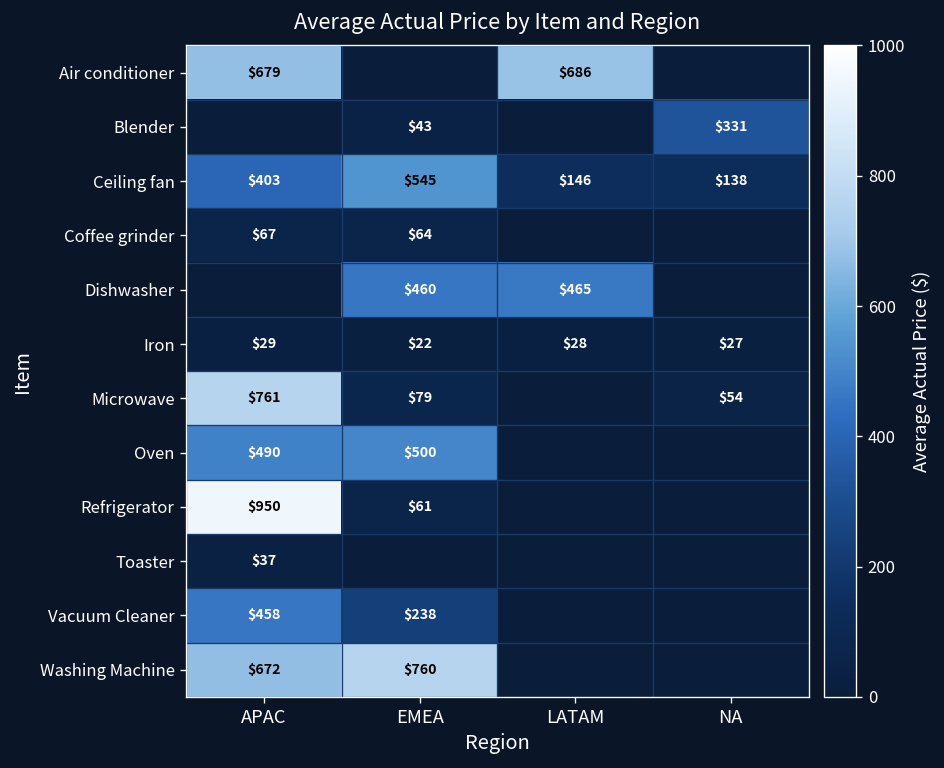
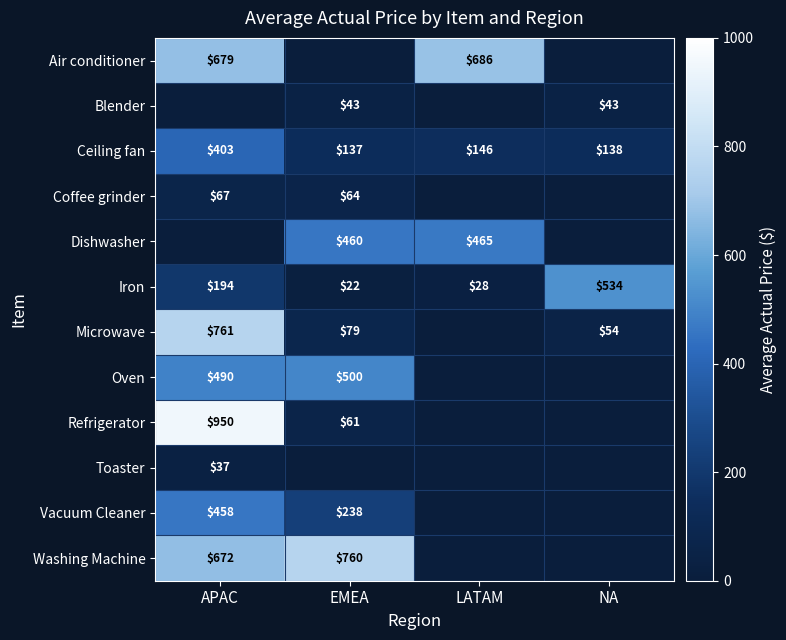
  {
    "Air conditioner": {
      "APAC": "$679",
      "LATAM": "$686"
    },
    "Blender": {
      "EMEA": "$43",
-     "NA": "$331"
+     "NA": "$43"
    },
    "Ceiling fan": {
      "APAC": "$403",
-     "EMEA": "$545",
+     "EMEA": "$137",
      "LATAM": "$146",
      "NA": "$138"
    },
    "Coffee grinder": {
      "APAC": "$67",
      "EMEA": "$64"
    },
    "Dishwasher": {
      "EMEA": "$460",
      "LATAM": "$465"
    },
    "Iron": {
-     "APAC": "$29",
+     "APAC": "$194",
      "EMEA": "$22",
      "LATAM": "$28",
-     "NA": "$27"
+     "NA": "$534"
    },
    "Microwave": {
      "APAC": "$761",
      "EMEA": "$79",
      "NA": "$54"
    },
    "Oven": {
      "APAC": "$490",
      "EMEA": "$500"
    },
    "Refrigerator": {
      "APAC": "$950",
      "EMEA": "$61"
    },
    "Toaster": {
      "APAC": "$37"
    },
    "Vacuum Cleaner": {
      "APAC": "$458",
      "EMEA": "$238"
    },
    "Washing Machine": {
      "APAC": "$672",
      "EMEA": "$760"
    }
  }
